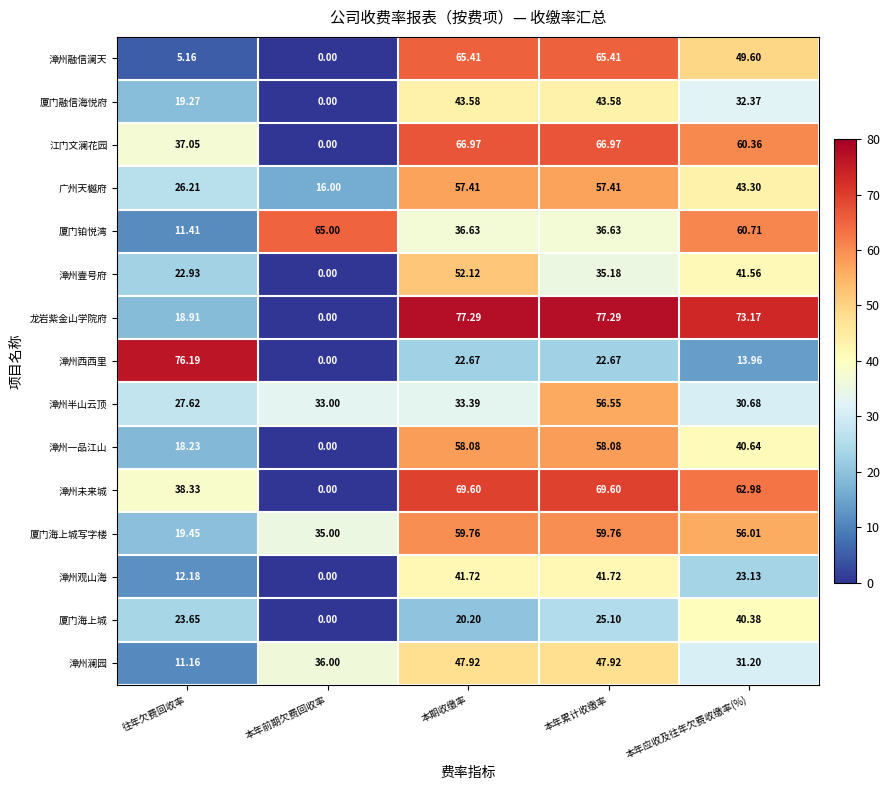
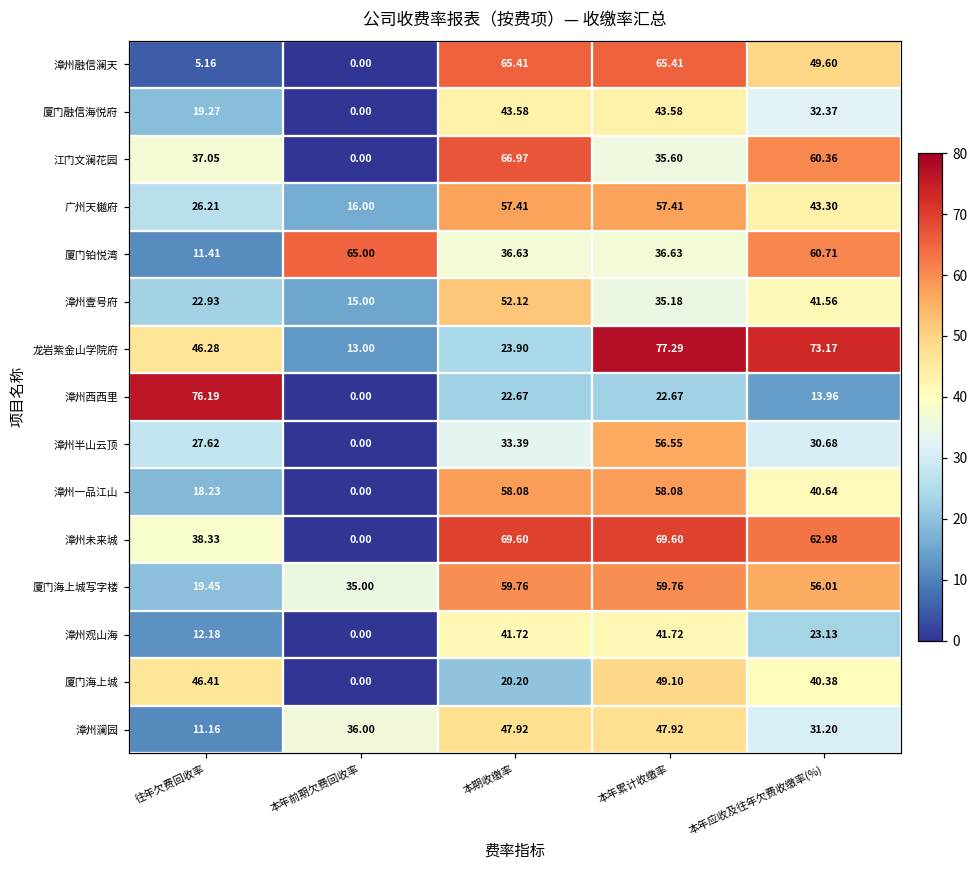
  {
    "漳州融信澜天": {
      "往年欠费回收率": 5.16,
      "本年前期欠费回收率": 0.00,
      "本期收缴率": 65.41,
      "本年累计收缴率": 65.41,
      "本年应收及往年欠费收缴率(%)": 49.60
    },
    "厦门融信海悦府": {
      "往年欠费回收率": 19.27,
      "本年前期欠费回收率": 0.00,
      "本期收缴率": 43.58,
      "本年累计收缴率": 43.58,
      "本年应收及往年欠费收缴率(%)": 32.37
    },
    "江门文澜花园": {
      "往年欠费回收率": 37.05,
      "本年前期欠费回收率": 0.00,
      "本期收缴率": 66.97,
-     "本年累计收缴率": 66.97,
+     "本年累计收缴率": 35.60,
      "本年应收及往年欠费收缴率(%)": 60.36
    },
    "广州天樾府": {
      "往年欠费回收率": 26.21,
      "本年前期欠费回收率": 16.00,
      "本期收缴率": 57.41,
      "本年累计收缴率": 57.41,
      "本年应收及往年欠费收缴率(%)": 43.30
    },
    "厦门铂悦湾": {
      "往年欠费回收率": 11.41,
      "本年前期欠费回收率": 65.00,
      "本期收缴率": 36.63,
      "本年累计收缴率": 36.63,
      "本年应收及往年欠费收缴率(%)": 60.71
    },
    "漳州壹号府": {
      "往年欠费回收率": 22.93,
-     "本年前期欠费回收率": 0.00,
+     "本年前期欠费回收率": 15.00,
      "本期收缴率": 52.12,
      "本年累计收缴率": 35.18,
      "本年应收及往年欠费收缴率(%)": 41.56
    },
    "龙岩紫金山学院府": {
-     "往年欠费回收率": 18.91,
-     "本年前期欠费回收率": 0.00,
-     "本期收缴率": 77.29,
+     "往年欠费回收率": 46.28,
+     "本年前期欠费回收率": 13.00,
+     "本期收缴率": 23.90,
      "本年累计收缴率": 77.29,
      "本年应收及往年欠费收缴率(%)": 73.17
    },
    "漳州西西里": {
      "往年欠费回收率": 76.19,
      "本年前期欠费回收率": 0.00,
      "本期收缴率": 22.67,
      "本年累计收缴率": 22.67,
      "本年应收及往年欠费收缴率(%)": 13.96
    },
    "漳州半山云顶": {
      "往年欠费回收率": 27.62,
-     "本年前期欠费回收率": 33.00,
+     "本年前期欠费回收率": 0.00,
      "本期收缴率": 33.39,
      "本年累计收缴率": 56.55,
      "本年应收及往年欠费收缴率(%)": 30.68
    },
    "漳州一品江山": {
      "往年欠费回收率": 18.23,
      "本年前期欠费回收率": 0.00,
      "本期收缴率": 58.08,
      "本年累计收缴率": 58.08,
      "本年应收及往年欠费收缴率(%)": 40.64
    },
    "漳州未来城": {
      "往年欠费回收率": 38.33,
      "本年前期欠费回收率": 0.00,
      "本期收缴率": 69.60,
      "本年累计收缴率": 69.60,
      "本年应收及往年欠费收缴率(%)": 62.98
    },
    "厦门海上城写字楼": {
      "往年欠费回收率": 19.45,
      "本年前期欠费回收率": 35.00,
      "本期收缴率": 59.76,
      "本年累计收缴率": 59.76,
      "本年应收及往年欠费收缴率(%)": 56.01
    },
    "漳州观山海": {
      "往年欠费回收率": 12.18,
      "本年前期欠费回收率": 0.00,
      "本期收缴率": 41.72,
      "本年累计收缴率": 41.72,
      "本年应收及往年欠费收缴率(%)": 23.13
    },
    "厦门海上城": {
-     "往年欠费回收率": 23.65,
+     "往年欠费回收率": 46.41,
      "本年前期欠费回收率": 0.00,
      "本期收缴率": 20.20,
-     "本年累计收缴率": 25.10,
+     "本年累计收缴率": 49.10,
      "本年应收及往年欠费收缴率(%)": 40.38
    },
    "漳州澜园": {
      "往年欠费回收率": 11.16,
      "本年前期欠费回收率": 36.00,
      "本期收缴率": 47.92,
      "本年累计收缴率": 47.92,
      "本年应收及往年欠费收缴率(%)": 31.20
    }
  }
